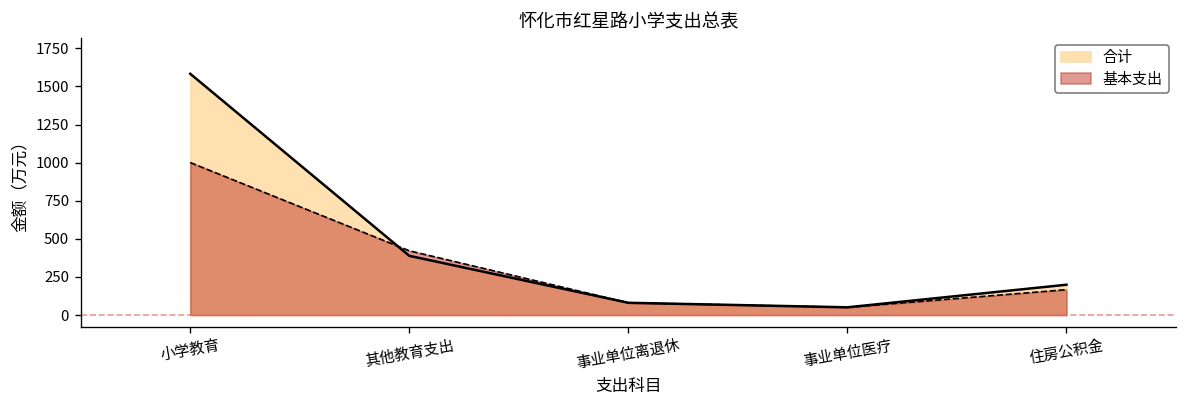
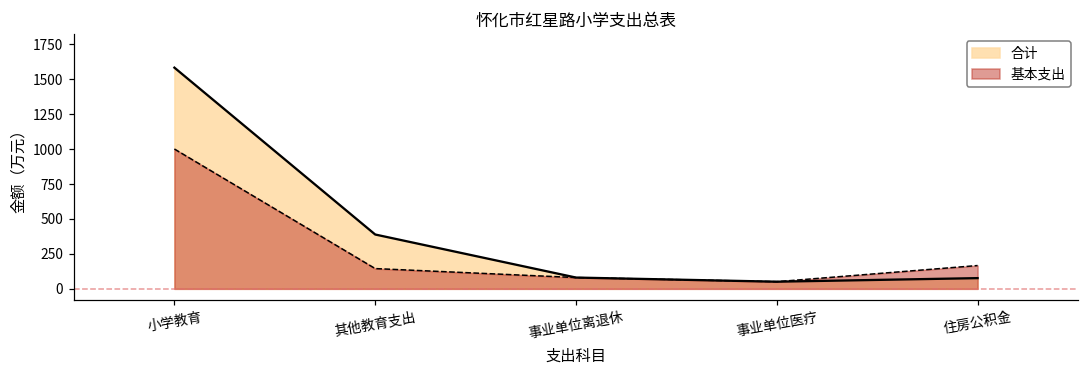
  {
    "合计": {
      "小学教育": 1580,
      "其他教育支出": 390,
-     "住房公积金": 200
+     "住房公积金": 80
    },
    "基本支出": {
      "小学教育": 1000,
-     "其他教育支出": 420,
+     "其他教育支出": 140,
      "住房公积金": 170
    }
  }
